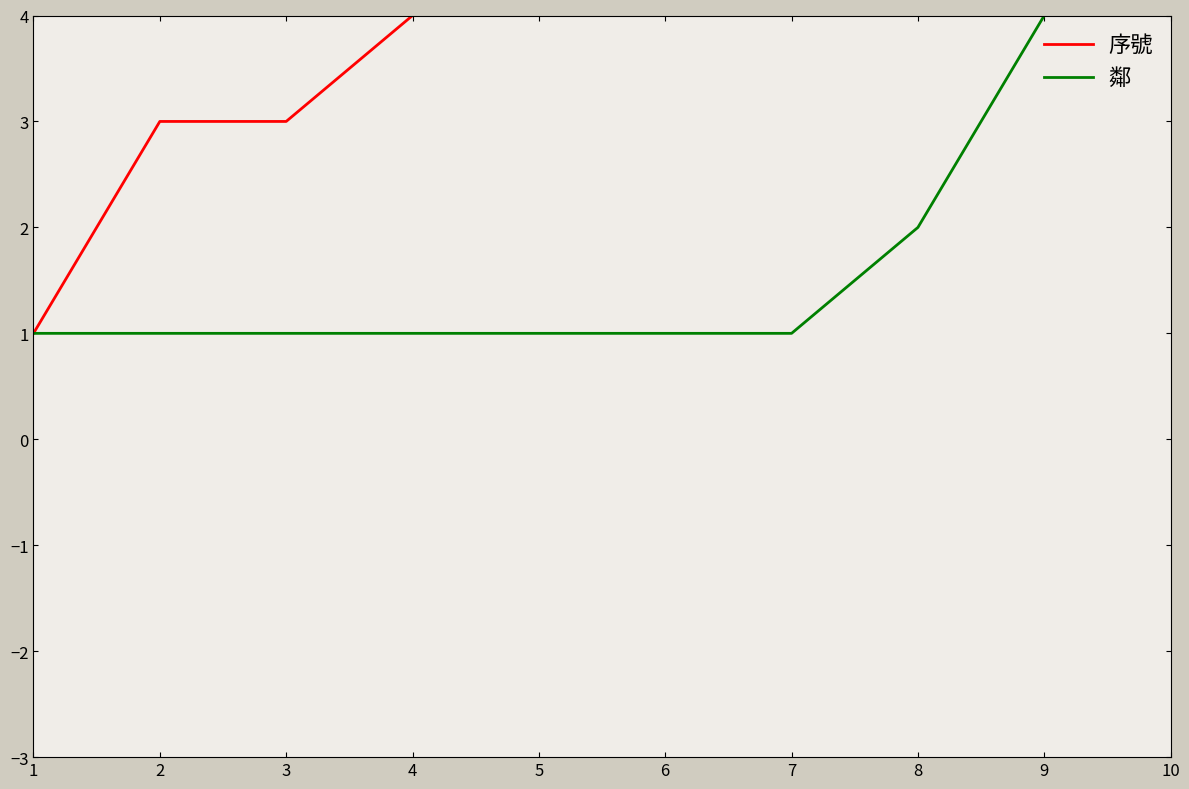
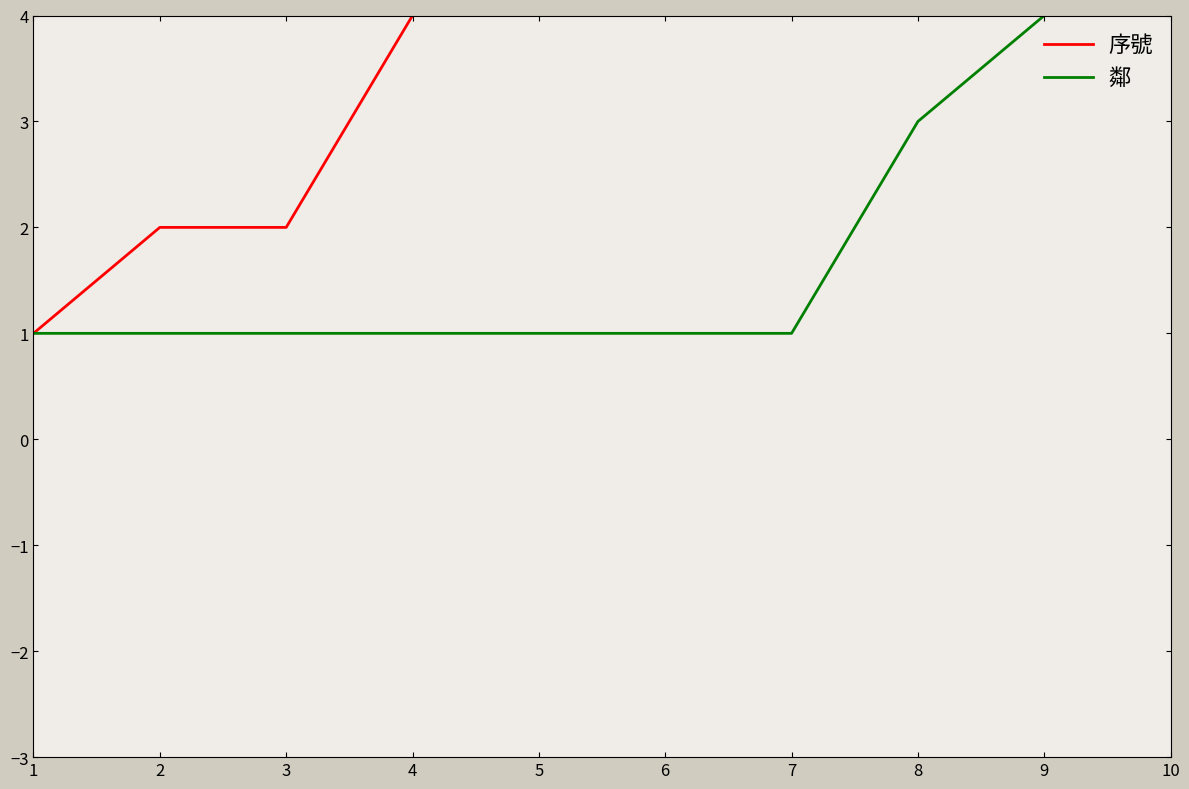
  {
    "序號": {
-     "2": 3,
-     "3": 3,
+     "2": 2,
+     "3": 2,
      "4": 4
    },
    "鄰": {
      "2": 1,
      "3": 1,
      "4": 1,
      "5": 1,
      "6": 1,
      "7": 1,
-     "8": 2,
+     "8": 3,
      "9": 4,
      "10": 4
    }
  }
